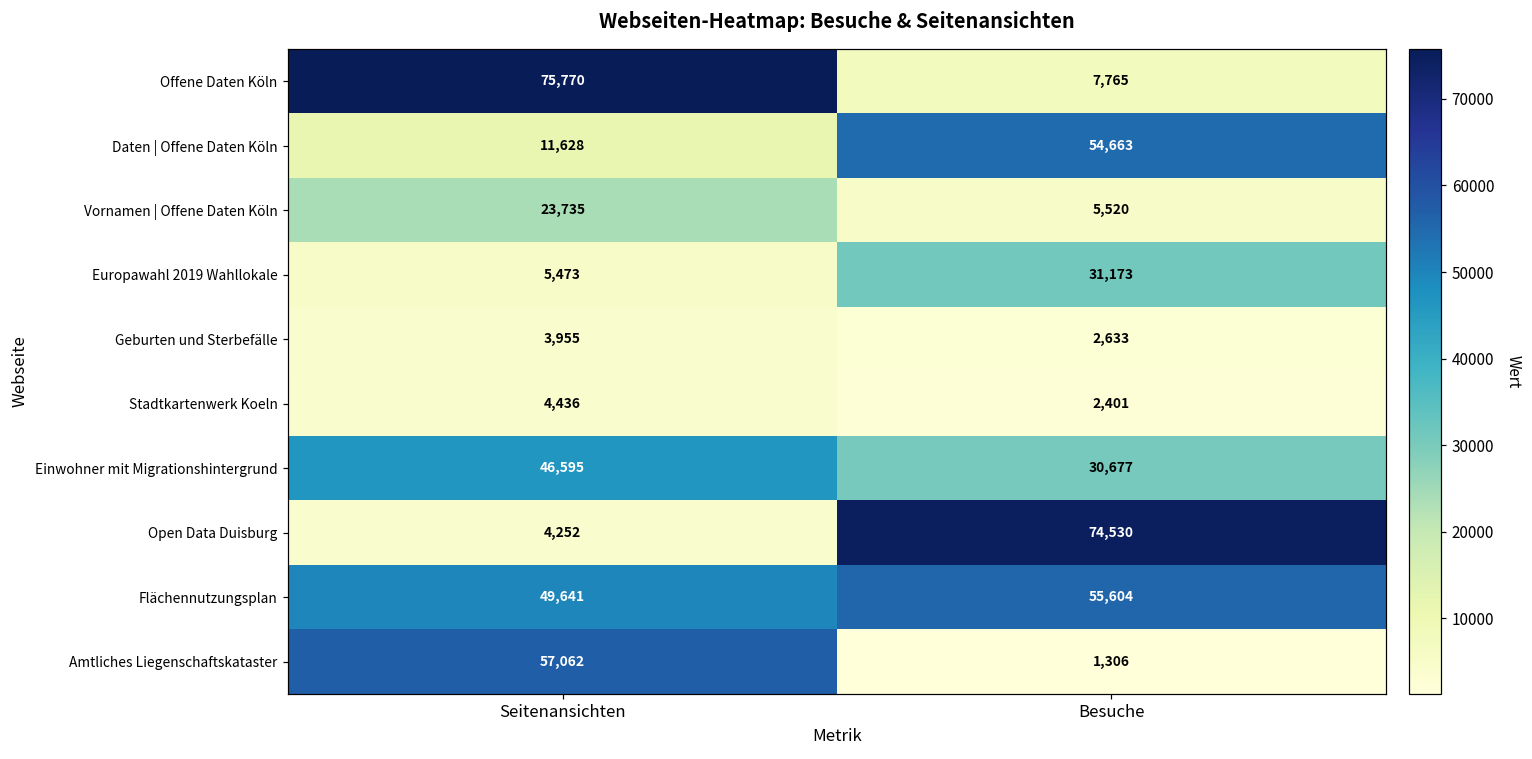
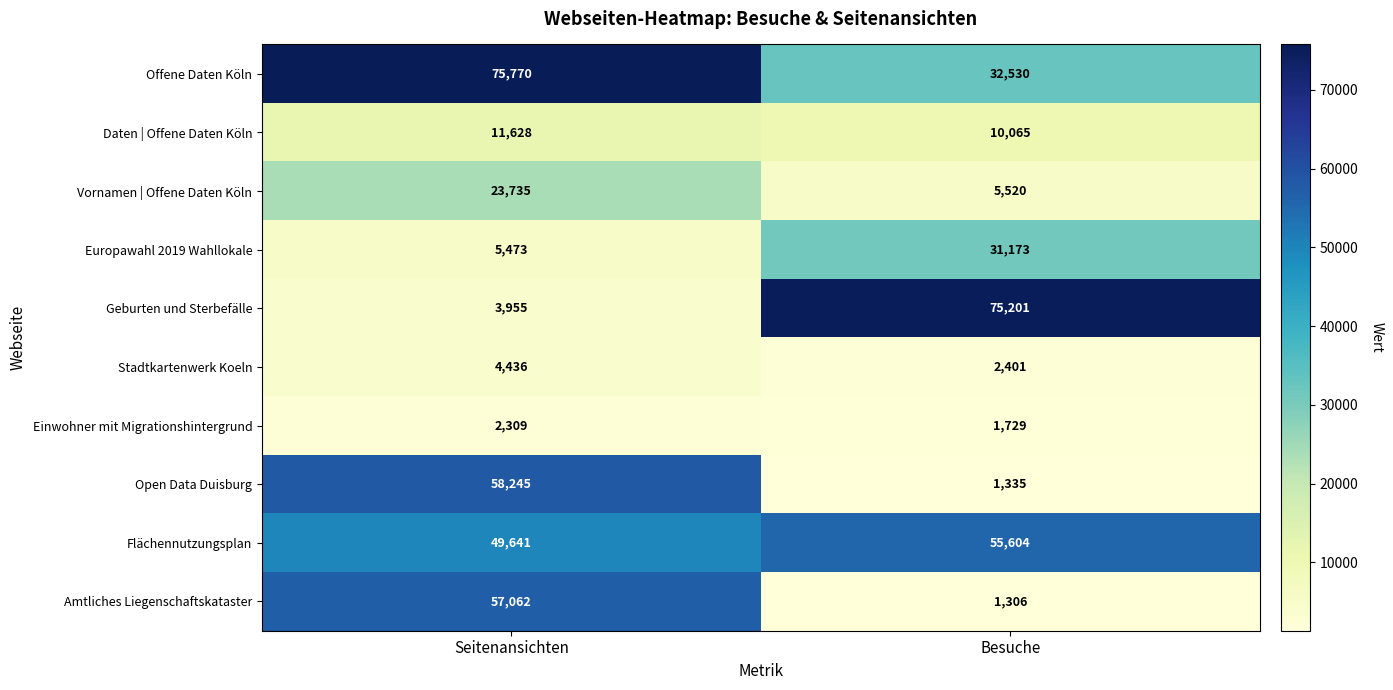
  {
    "Offene Daten Köln": {
      "Seitenansichten": "75,770",
-     "Besuche": "7,765"
+     "Besuche": "32,530"
    },
    "Daten | Offene Daten Köln": {
      "Seitenansichten": "11,628",
-     "Besuche": "54,663"
+     "Besuche": "10,065"
    },
    "Vornamen | Offene Daten Köln": {
      "Seitenansichten": "23,735",
      "Besuche": "5,520"
    },
    "Europawahl 2019 Wahllokale": {
      "Seitenansichten": "5,473",
      "Besuche": "31,173"
    },
    "Geburten und Sterbefälle": {
      "Seitenansichten": "3,955",
-     "Besuche": "2,633"
+     "Besuche": "75,201"
    },
    "Stadtkartenwerk Koeln": {
      "Seitenansichten": "4,436",
      "Besuche": "2,401"
    },
    "Einwohner mit Migrationshintergrund": {
-     "Seitenansichten": "46,595",
-     "Besuche": "30,677"
+     "Seitenansichten": "2,309",
+     "Besuche": "1,729"
    },
    "Open Data Duisburg": {
-     "Seitenansichten": "4,252",
-     "Besuche": "74,530"
+     "Seitenansichten": "58,245",
+     "Besuche": "1,335"
    },
    "Flächennutzungsplan": {
      "Seitenansichten": "49,641",
      "Besuche": "55,604"
    },
    "Amtliches Liegenschaftskataster": {
      "Seitenansichten": "57,062",
      "Besuche": "1,306"
    }
  }
